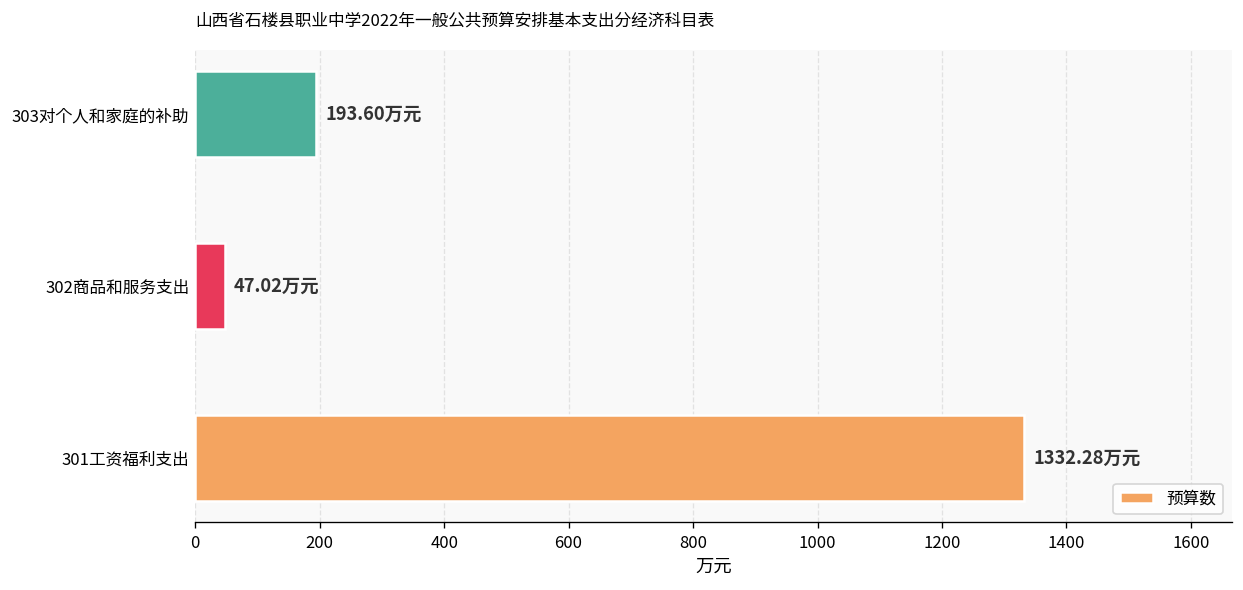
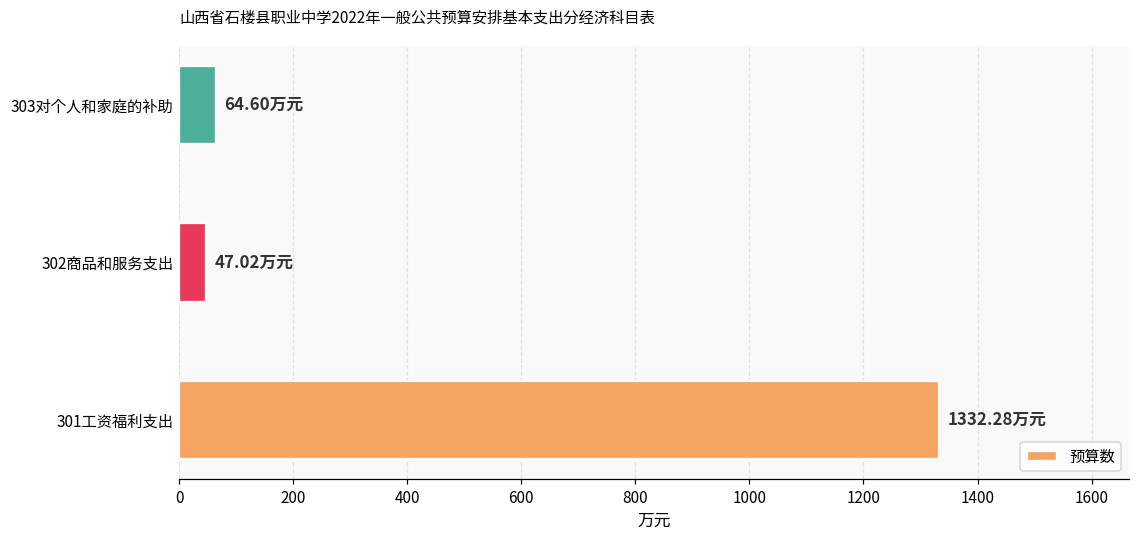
  {
-   "303对个人和家庭的补助": 193.60,
+   "303对个人和家庭的补助": 64.60,
    "302商品和服务支出": 47.02,
    "301工资福利支出": 1332.28
  }
